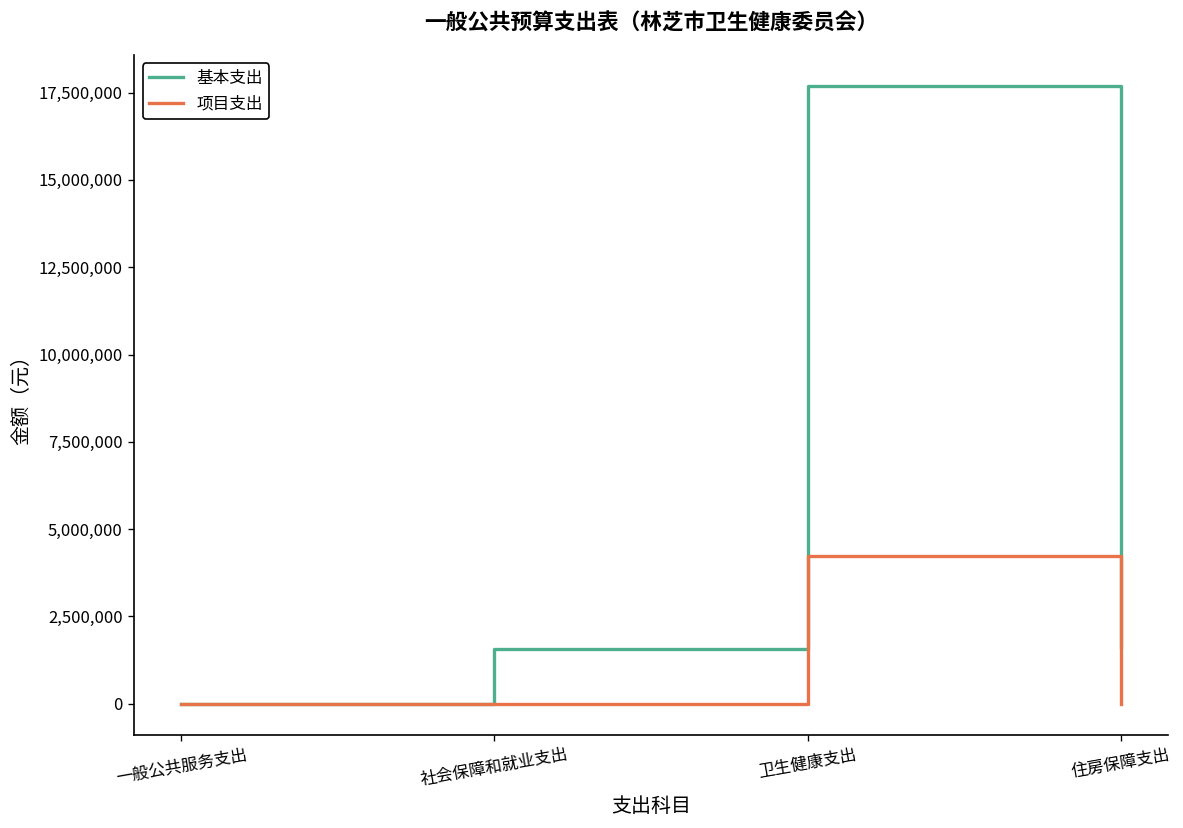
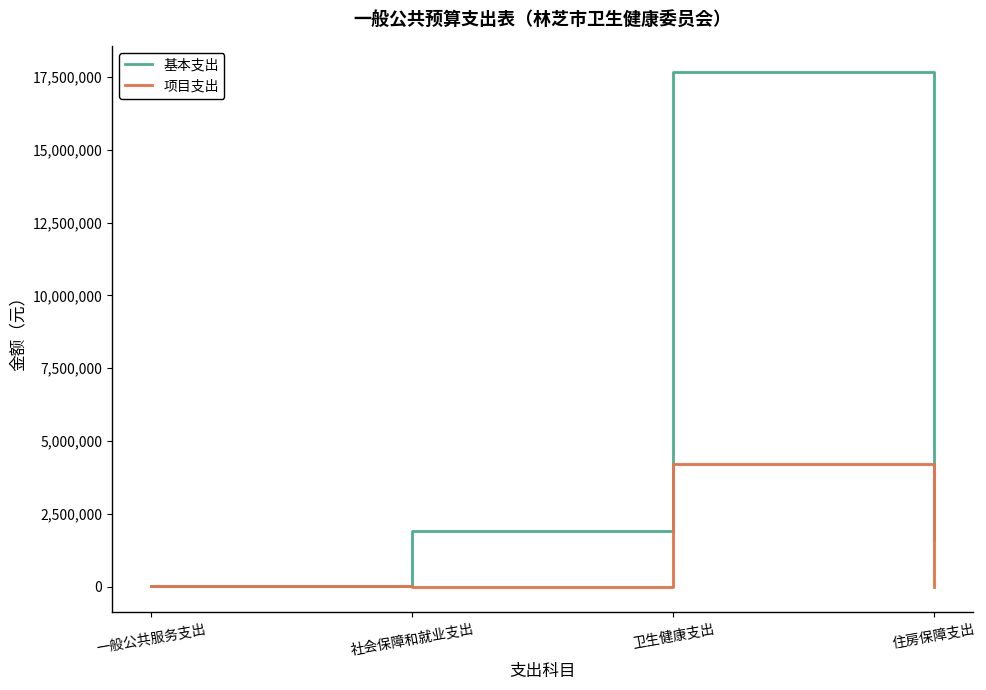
  {
    "基本支出": {
-     "社会保障和就业支出": "1,600,000",
+     "社会保障和就业支出": "1,900,000",
      "卫生健康支出": "17,700,000",
      "住房保障支出": "1,600,000"
    },
    "项目支出": {
      "社会保障和就业支出": "0",
      "卫生健康支出": "4,200,000",
      "住房保障支出": "0"
    }
  }
